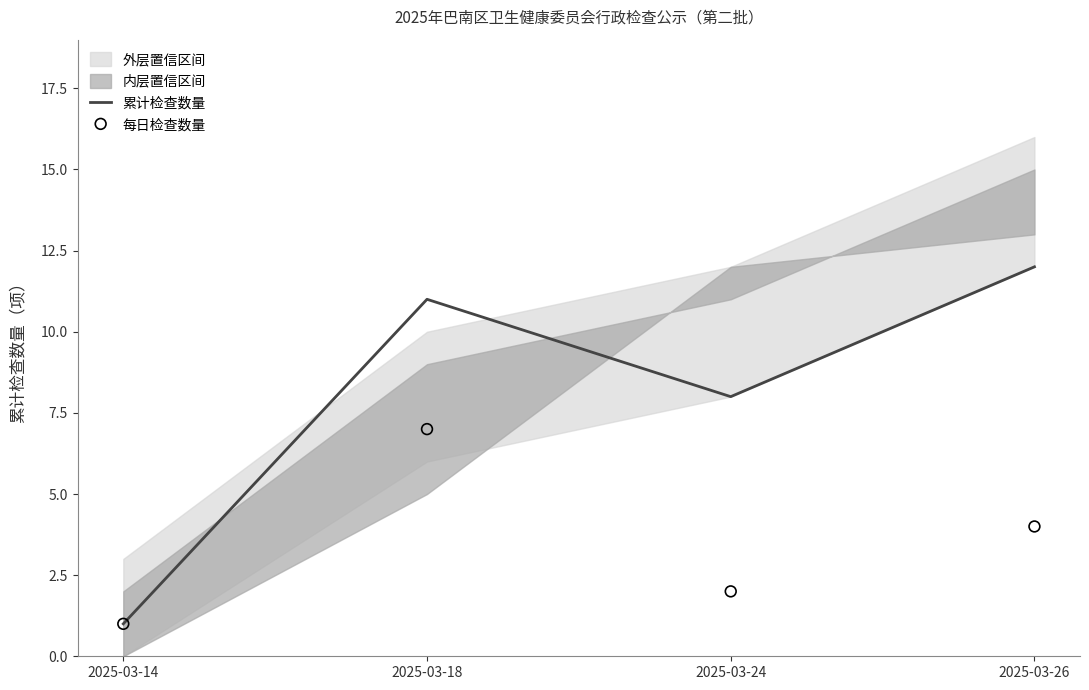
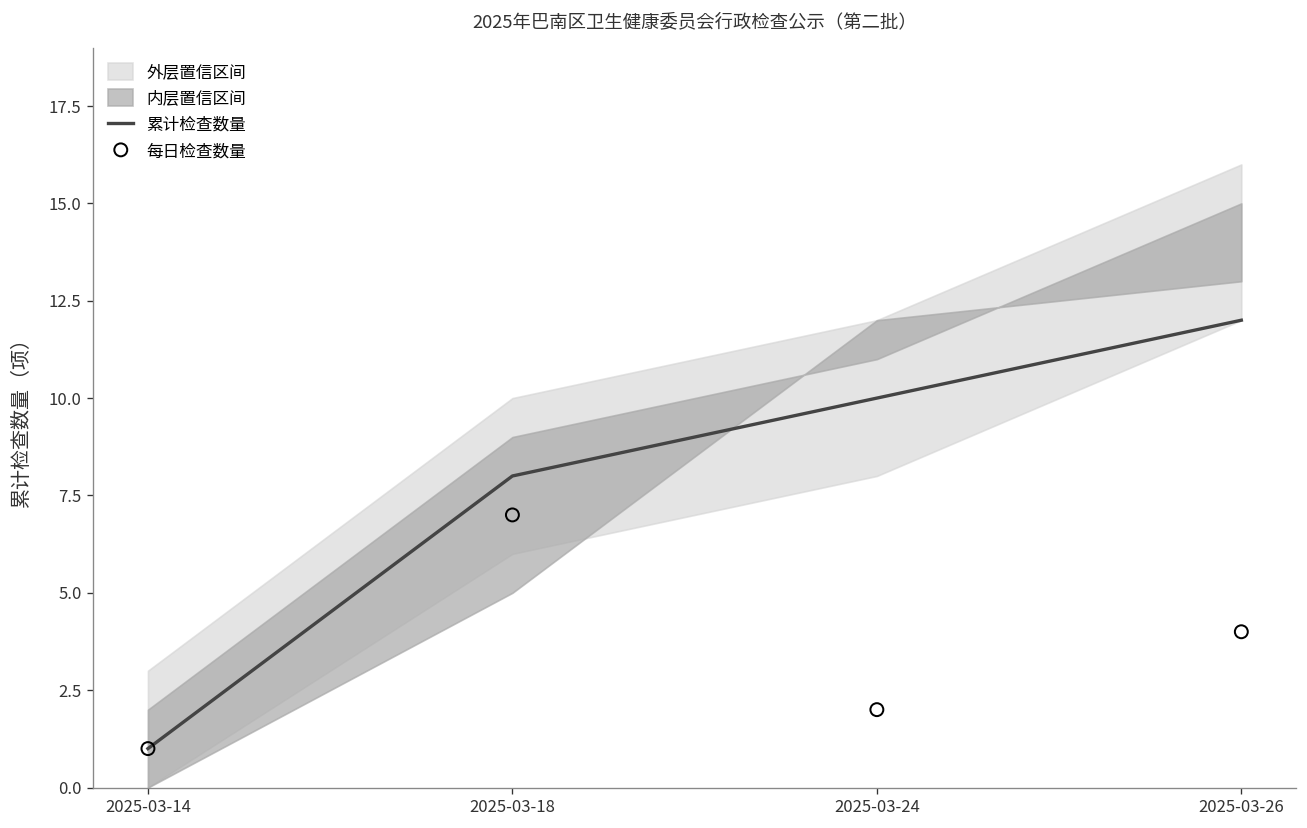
  {
    "累计检查数量": {
-     "2025-03-18": 11,
-     "2025-03-24": 8,
+     "2025-03-18": 8,
+     "2025-03-24": 10,
      "2025-03-26": 12
    }
  }
